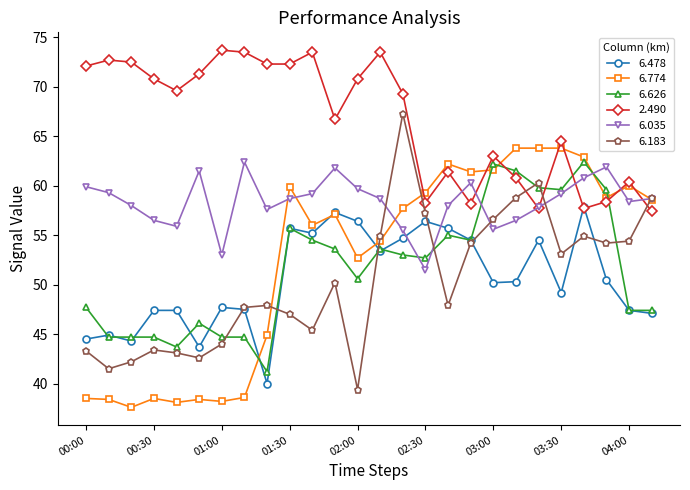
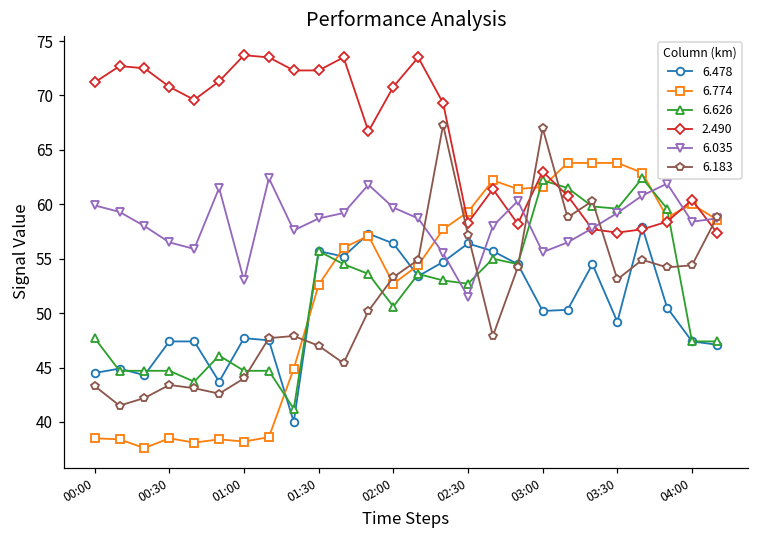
  {
    "6.478": {
      "00:00": 45,
      "00:30": 47,
      "01:00": 48,
      "02:00": 56,
      "02:30": 56,
      "03:00": 50,
      "03:30": 49
    },
    "6.774": {
      "00:00": 39,
      "00:30": 39,
      "01:00": 38,
-     "01:30": 60,
+     "01:30": 53,
      "02:00": 53,
      "02:30": 59,
      "03:00": 62,
      "03:30": 64,
      "04:00": 60
    },
    "6.626": {
      "00:00": 48,
      "00:30": 45,
      "01:00": 45,
      "02:00": 51,
      "02:30": 53,
      "03:00": 62,
      "03:30": 60
    },
    "2.490": {
-     "00:00": 72,
+     "00:00": 71,
      "00:30": 71,
      "01:00": 74,
      "01:30": 72,
      "02:00": 71,
      "02:30": 58,
      "03:00": 63,
-     "03:30": 65,
+     "03:30": 57,
      "04:00": 60
    },
    "6.035": {
      "00:00": 60,
      "00:30": 57,
      "01:00": 53,
      "01:30": 59,
      "02:00": 60,
      "02:30": 52,
      "03:00": 56,
      "03:30": 59,
      "04:00": 58
    },
    "6.183": {
      "00:00": 43,
      "00:30": 43,
      "01:00": 44,
      "01:30": 47,
-     "02:00": 39,
+     "02:00": 53,
      "02:30": 57,
-     "03:00": 57,
+     "03:00": 67,
      "03:30": 53,
      "04:00": 54
    }
  }
